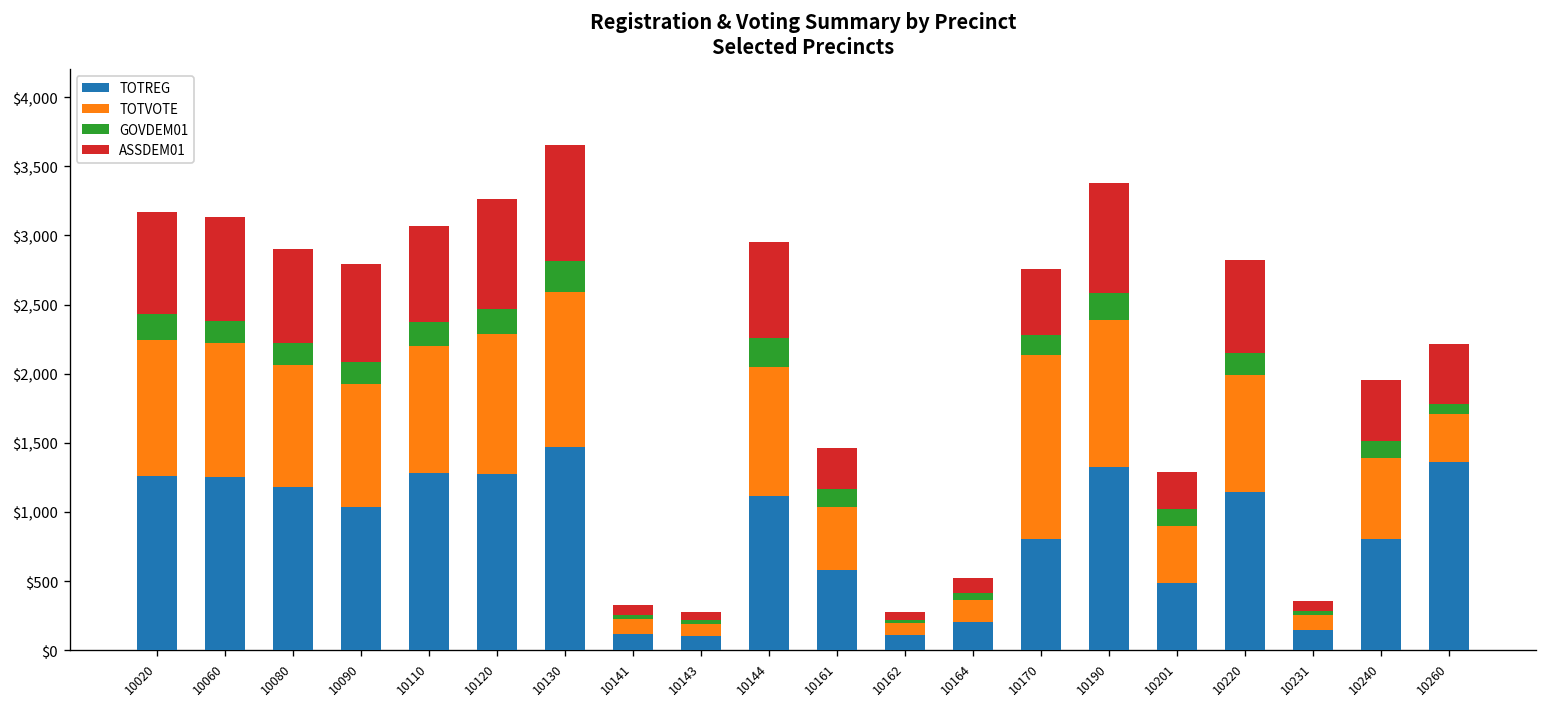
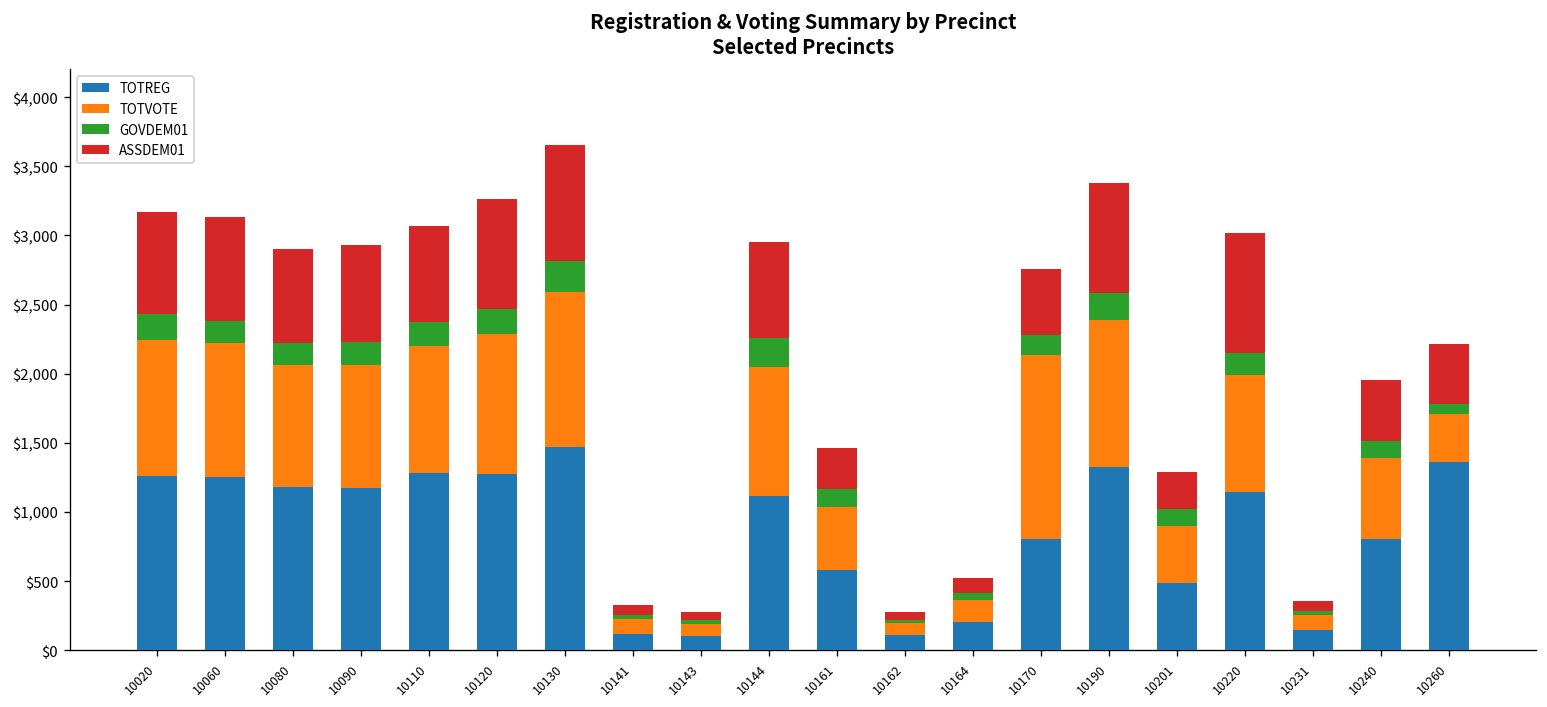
  {
    "TOTREG": {
      "10020": "$1,260",
      "10060": "$1,250",
      "10080": "$1,180",
-     "10090": "$1,040",
+     "10090": "$1,180",
      "10110": "$1,280",
      "10120": "$1,280",
      "10130": "$1,470",
      "10141": "$120",
      "10143": "$100",
      "10144": "$1,120",
      "10161": "$580",
      "10162": "$110",
      "10164": "$210",
      "10170": "$810",
      "10190": "$1,330",
      "10201": "$480",
      "10220": "$1,140",
      "10231": "$140",
      "10240": "$800",
      "10260": "$1,360"
    },
    "TOTVOTE": {
      "10020": "$990",
      "10060": "$970",
      "10080": "$890",
      "10090": "$890",
      "10110": "$920",
      "10120": "$1,010",
      "10130": "$1,120",
      "10141": "$110",
      "10143": "$90",
      "10144": "$930",
      "10161": "$450",
      "10162": "$80",
      "10164": "$160",
      "10170": "$1,330",
      "10190": "$1,060",
      "10201": "$410",
      "10220": "$850",
      "10231": "$110",
      "10240": "$590",
      "10260": "$350"
    },
    "GOVDEM01": {
      "10020": "$190",
      "10060": "$160",
      "10080": "$160",
      "10090": "$160",
      "10110": "$180",
      "10120": "$180",
      "10130": "$220",
      "10141": "$30",
      "10143": "$30",
      "10144": "$210",
      "10161": "$130",
      "10164": "$50",
      "10170": "$150",
      "10190": "$190",
      "10201": "$120",
      "10220": "$150",
      "10231": "$30",
      "10240": "$120",
      "10260": "$70"
    },
    "ASSDEM01": {
      "10020": "$740",
      "10060": "$750",
      "10080": "$680",
      "10090": "$710",
      "10110": "$690",
      "10120": "$790",
      "10130": "$840",
      "10141": "$70",
      "10143": "$60",
      "10144": "$690",
      "10161": "$300",
      "10162": "$60",
      "10164": "$110",
      "10170": "$480",
      "10190": "$800",
      "10201": "$270",
-     "10220": "$670",
+     "10220": "$870",
      "10231": "$80",
      "10240": "$440",
      "10260": "$440"
    }
  }
